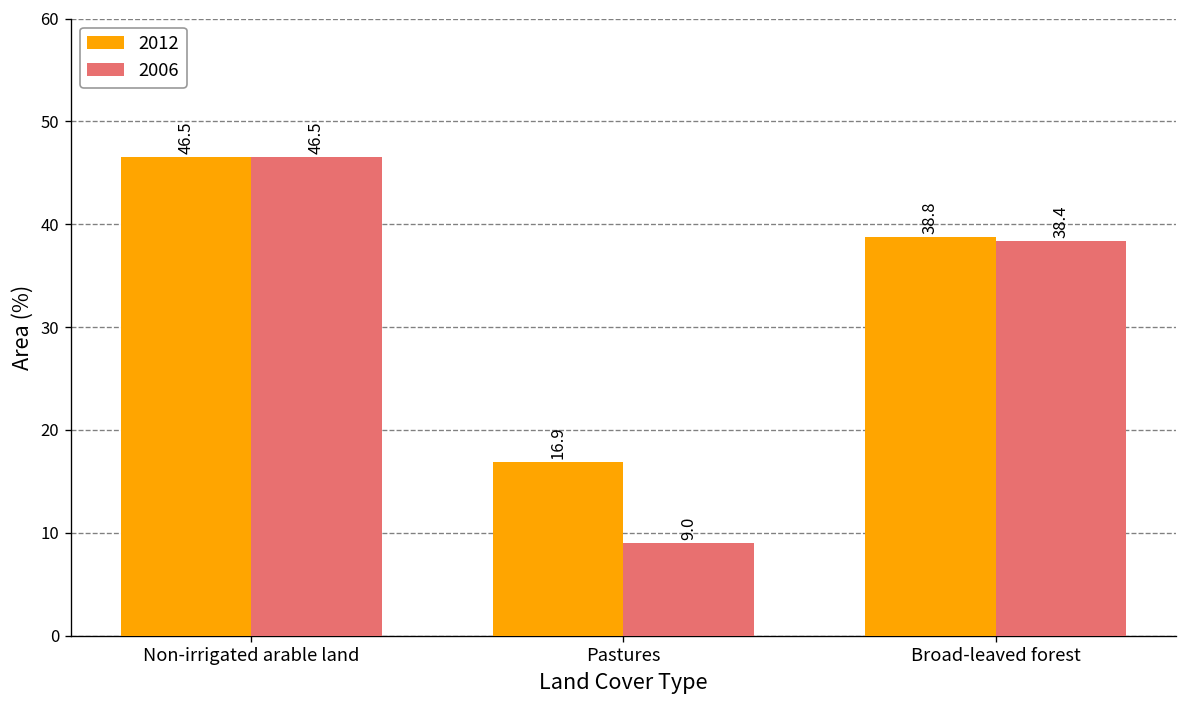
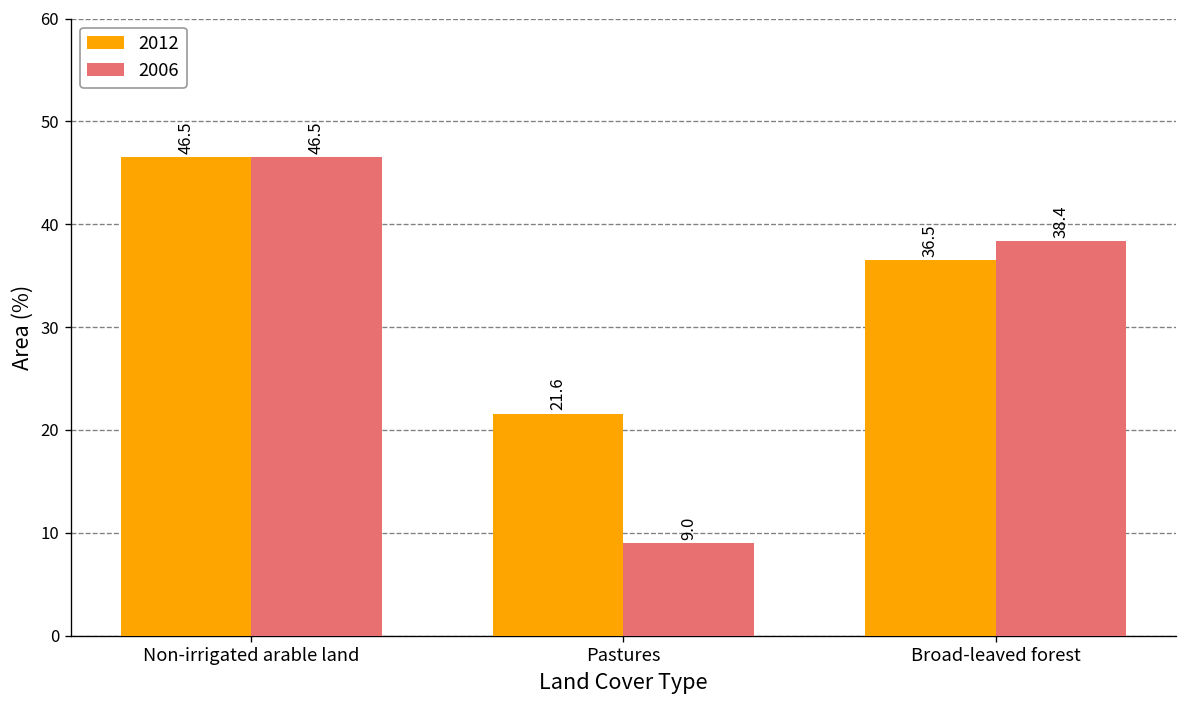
  {
    "2012": {
      "Non-irrigated arable land": 46.5,
-     "Pastures": 16.9,
-     "Broad-leaved forest": 38.8
+     "Pastures": 21.6,
+     "Broad-leaved forest": 36.5
    },
    "2006": {
      "Non-irrigated arable land": 46.5,
      "Pastures": 9.0,
      "Broad-leaved forest": 38.4
    }
  }
